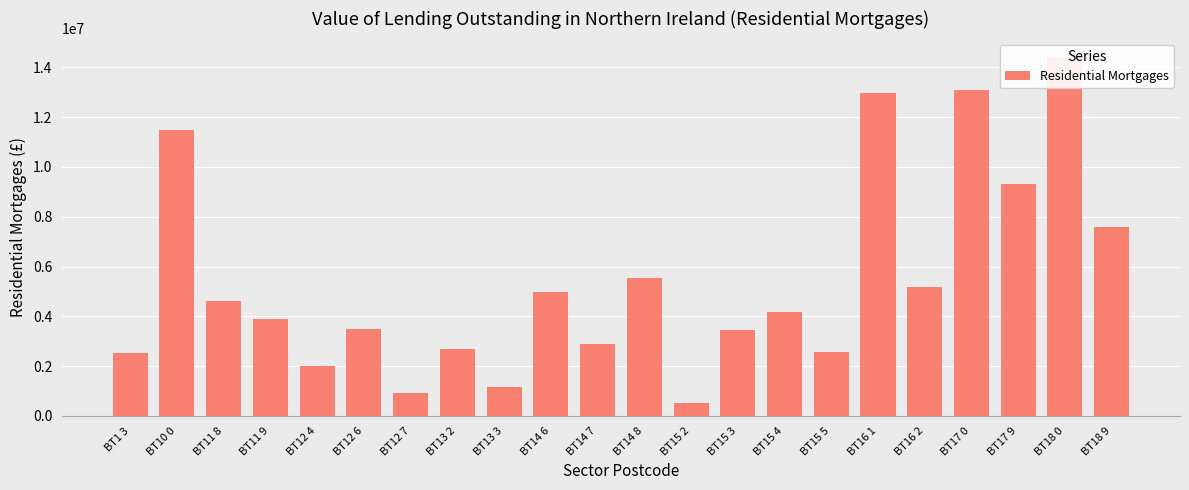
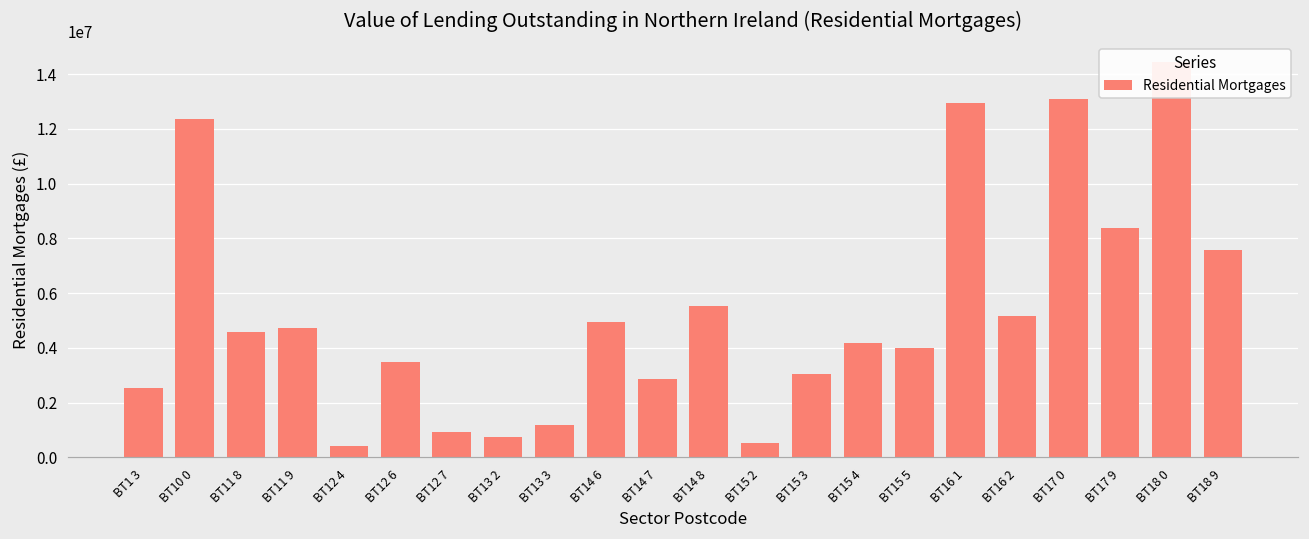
  {
    "BT1 3": 2500000,
-   "BT10 0": 11500000,
+   "BT10 0": 12400000,
    "BT11 8": 4600000,
-   "BT11 9": 3900000,
-   "BT12 4": 2000000,
+   "BT11 9": 4700000,
+   "BT12 4": 400000,
    "BT12 6": 3500000,
    "BT12 7": 900000,
-   "BT13 2": 2700000,
+   "BT13 2": 700000,
    "BT13 3": 1200000,
    "BT14 6": 5000000,
    "BT14 7": 2900000,
    "BT14 8": 5500000,
    "BT15 2": 500000,
-   "BT15 3": 3500000,
+   "BT15 3": 3100000,
    "BT15 4": 4200000,
-   "BT15 5": 2600000,
+   "BT15 5": 4000000,
    "BT16 1": 13000000,
    "BT16 2": 5200000,
    "BT17 0": 13100000,
-   "BT17 9": 9300000,
+   "BT17 9": 8400000,
    "BT18 9": 7600000
  }
